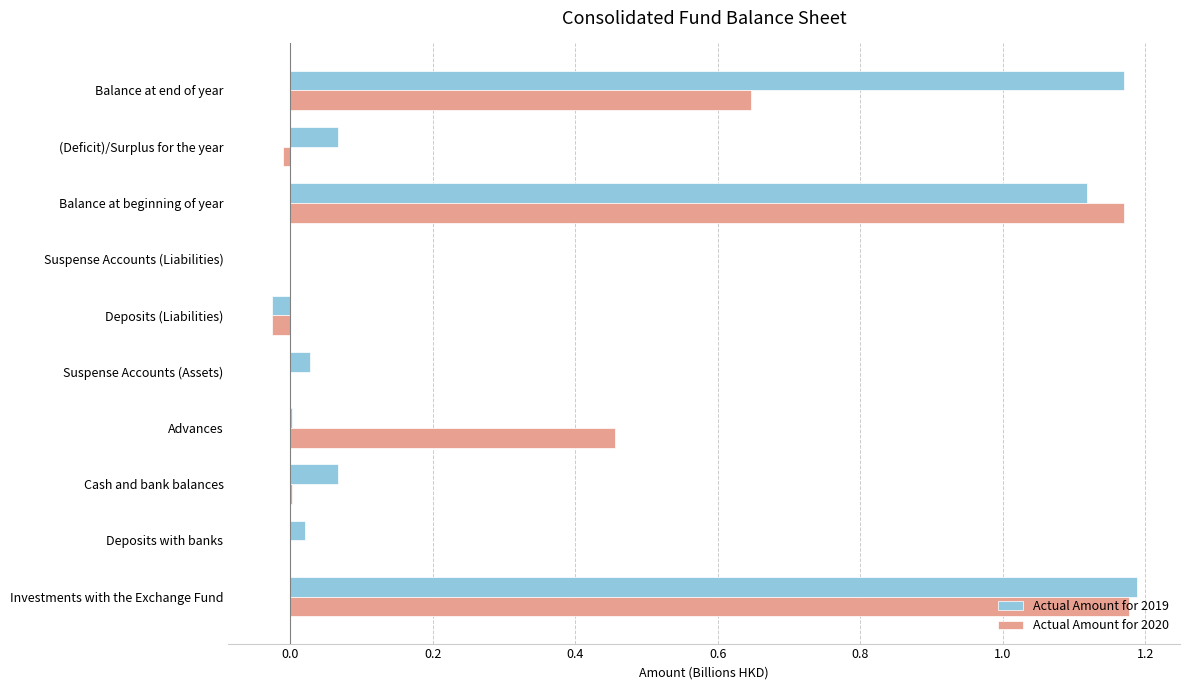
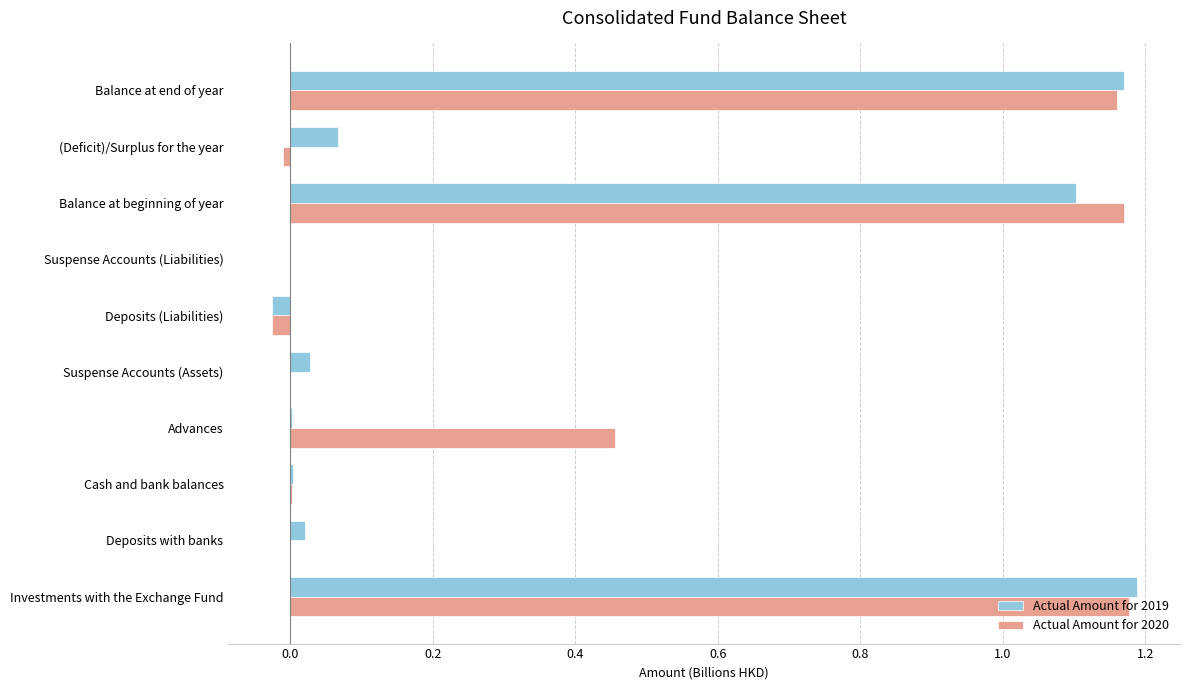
  {
    "Actual Amount for 2019": {
      "Balance at end of year": 1.17,
      "(Deficit)/Surplus for the year": 0.07,
-     "Balance at beginning of year": 1.12,
+     "Balance at beginning of year": 1.10,
      "Deposits (Liabilities)": -0.03,
      "Suspense Accounts (Assets)": 0.03,
-     "Cash and bank balances": 0.07,
+     "Cash and bank balances": 0.00,
      "Deposits with banks": 0.02,
      "Investments with the Exchange Fund": 1.19
    },
    "Actual Amount for 2020": {
-     "Balance at end of year": 0.65,
+     "Balance at end of year": 1.16,
      "(Deficit)/Surplus for the year": -0.01,
      "Balance at beginning of year": 1.17,
      "Deposits (Liabilities)": -0.03,
      "Advances": 0.46,
      "Investments with the Exchange Fund": 1.18
    }
  }
